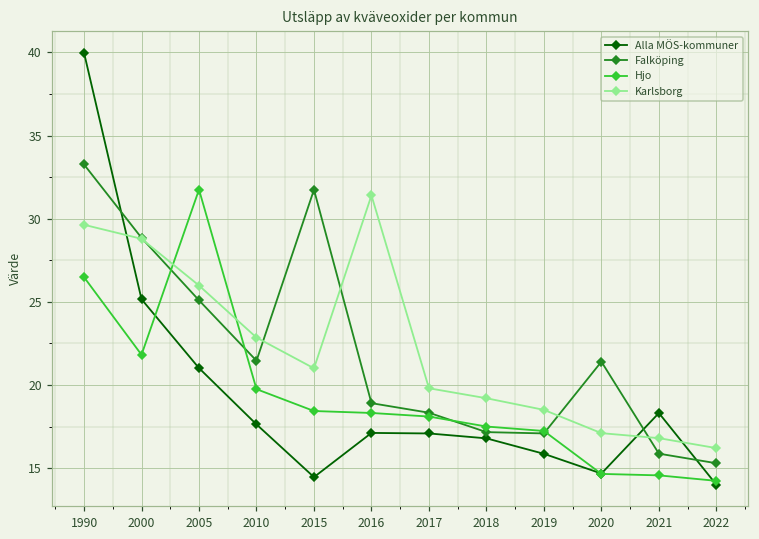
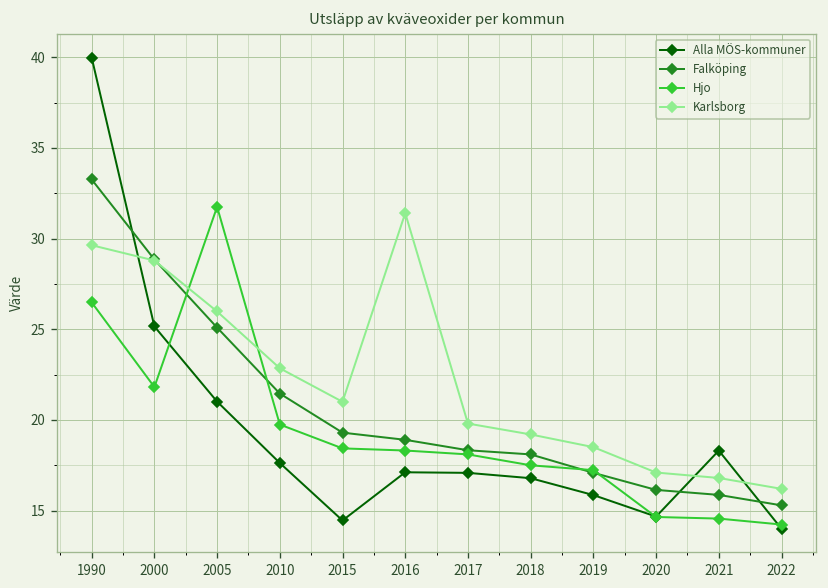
  {
    "Alla MÖS-kommuner": {
      "1990": 40.0,
      "2000": 25.2,
      "2005": 21.0,
      "2010": 17.6,
      "2015": 14.5,
      "2016": 17.1,
      "2017": 17.1,
      "2018": 16.8,
      "2019": 15.9,
      "2021": 18.3,
      "2022": 14.0
    },
    "Falköping": {
      "1990": 33.3,
      "2005": 25.1,
      "2010": 21.5,
-     "2015": 31.7,
+     "2015": 19.3,
      "2016": 18.9,
      "2017": 18.3,
-     "2018": 17.2,
-     "2020": 21.4,
+     "2018": 18.1,
+     "2020": 16.1,
      "2021": 15.9,
      "2022": 15.3
    },
    "Hjo": {
      "1990": 26.5,
      "2000": 21.8,
      "2005": 31.7,
      "2010": 19.7,
      "2015": 18.4,
      "2016": 18.3,
      "2017": 18.1,
      "2018": 17.5,
      "2021": 14.6,
      "2022": 14.2
    },
    "Karlsborg": {
      "1990": 29.6,
      "2005": 26.0,
      "2010": 22.8,
      "2015": 21.0,
      "2016": 31.4,
      "2017": 19.8,
      "2018": 19.2,
      "2019": 18.5,
      "2020": 17.1,
      "2021": 16.8,
      "2022": 16.2
    }
  }
